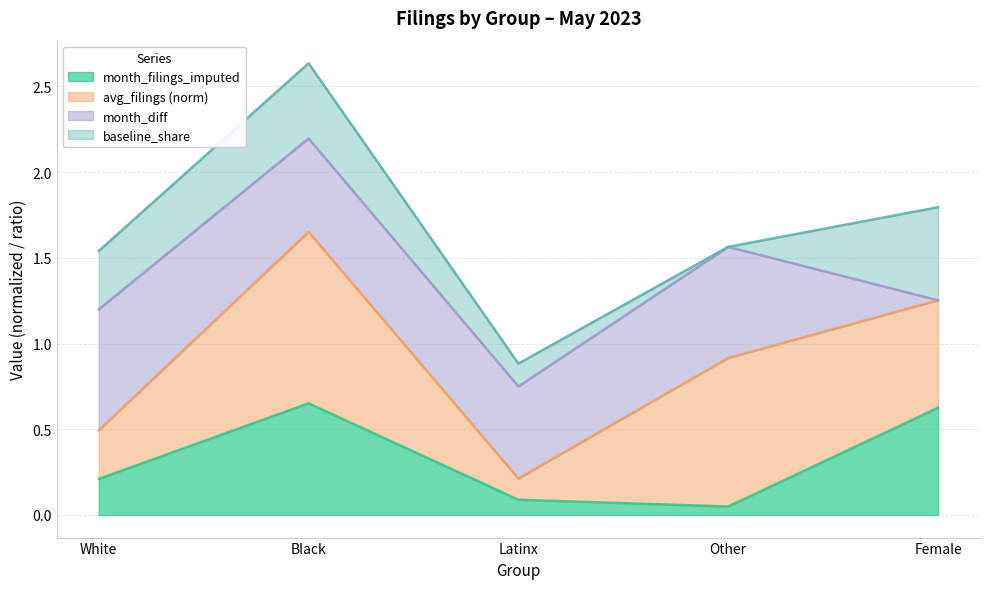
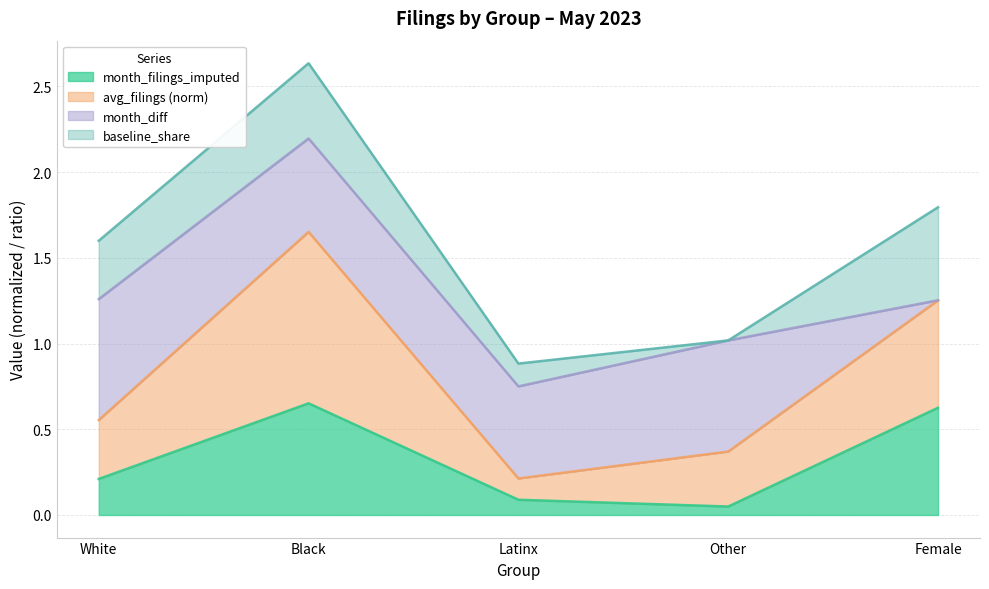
  {
    "avg_filings (norm)": {
-     "White": 0.28,
+     "White": 0.34,
      "Black": 1.00,
      "Latinx": 0.12,
-     "Other": 0.87
+     "Other": 0.32
    }
  }
